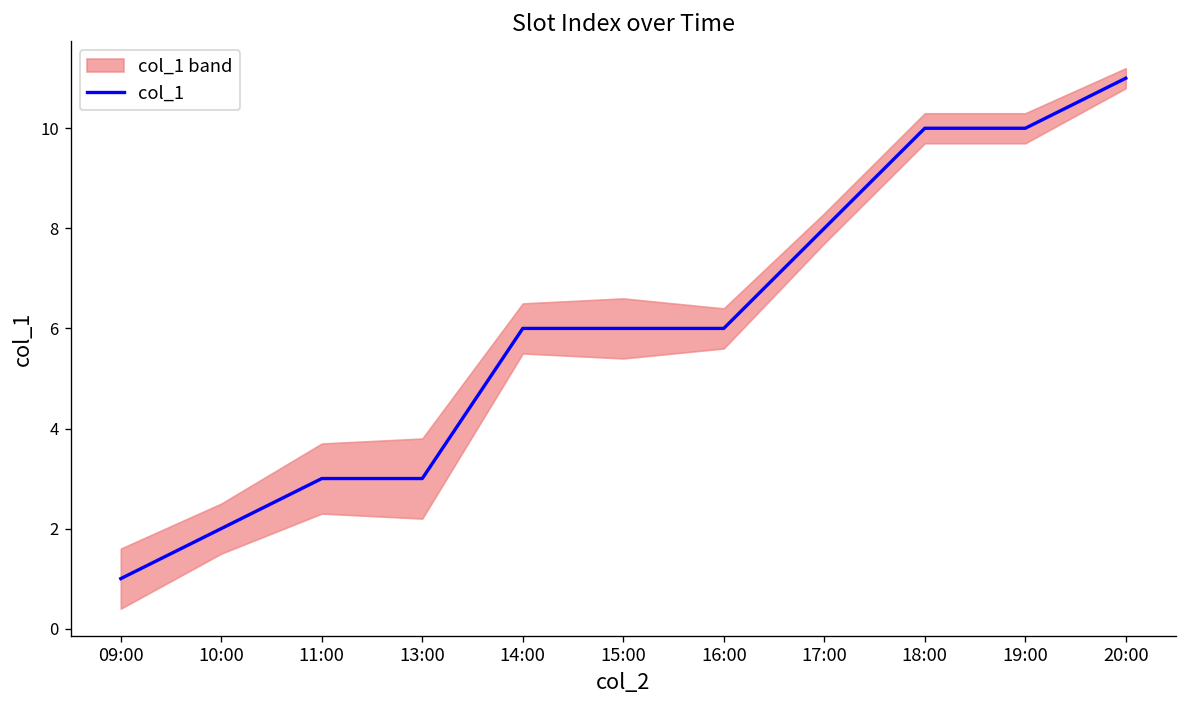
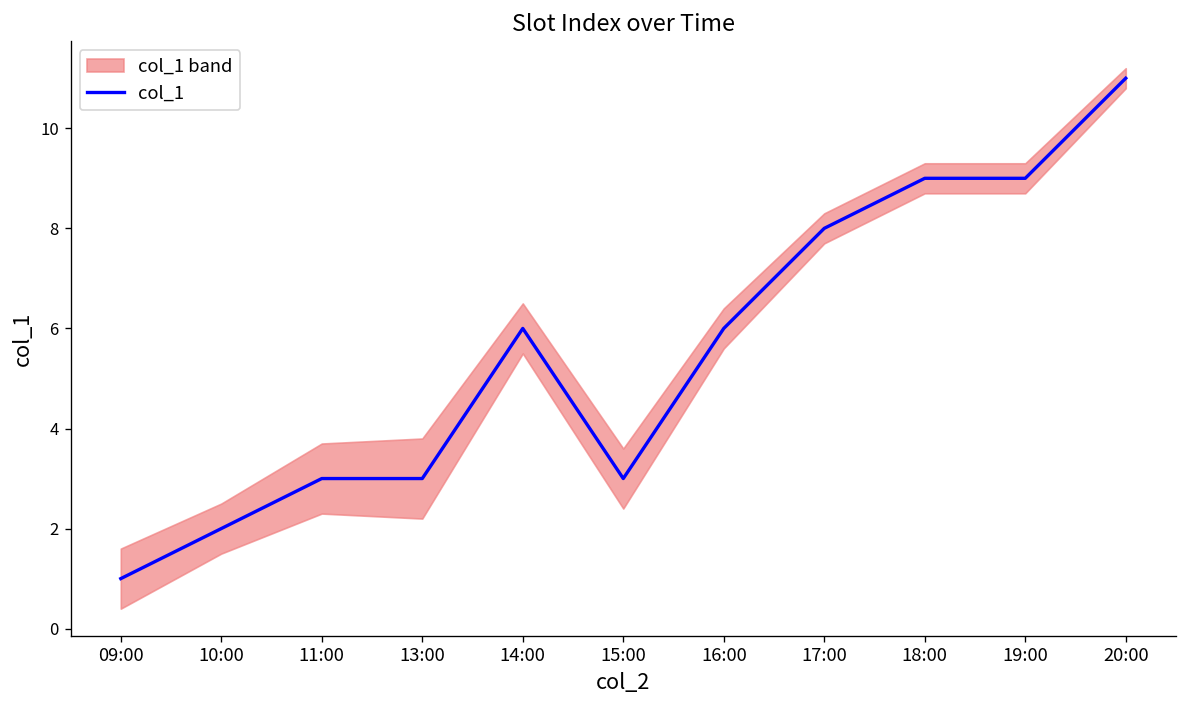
  {
    "col_1": {
      "09:00": 1,
      "10:00": 2,
      "11:00": 3,
      "13:00": 3,
      "14:00": 6,
-     "15:00": 6,
+     "15:00": 3,
      "16:00": 6,
      "17:00": 8,
-     "18:00": 10,
-     "19:00": 10,
+     "18:00": 9,
+     "19:00": 9,
      "20:00": 11
    }
  }
